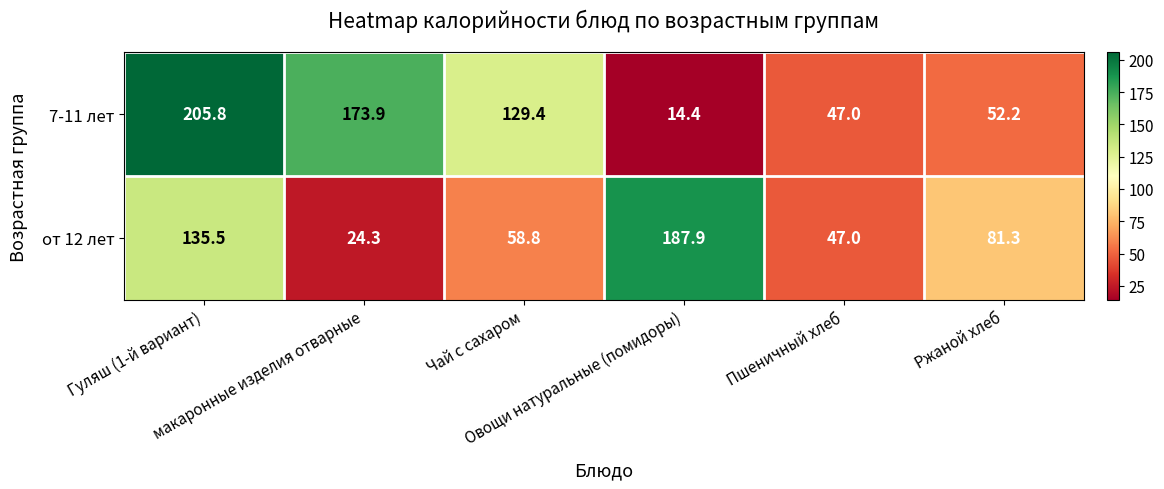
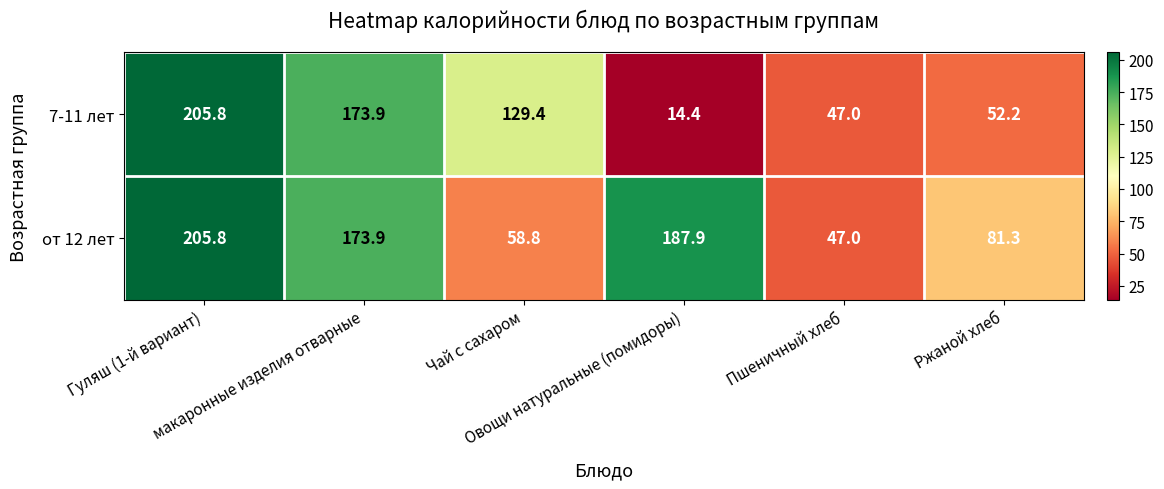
  {
    "7-11 лет": {
      "Гуляш (1-й вариант)": 205.8,
      "макаронные изделия отварные": 173.9,
      "Чай с сахаром": 129.4,
      "Овощи натуральные (помидоры)": 14.4,
      "Пшеничный хлеб": 47.0,
      "Ржаной хлеб": 52.2
    },
    "от 12 лет": {
-     "Гуляш (1-й вариант)": 135.5,
-     "макаронные изделия отварные": 24.3,
+     "Гуляш (1-й вариант)": 205.8,
+     "макаронные изделия отварные": 173.9,
      "Чай с сахаром": 58.8,
      "Овощи натуральные (помидоры)": 187.9,
      "Пшеничный хлеб": 47.0,
      "Ржаной хлеб": 81.3
    }
  }
